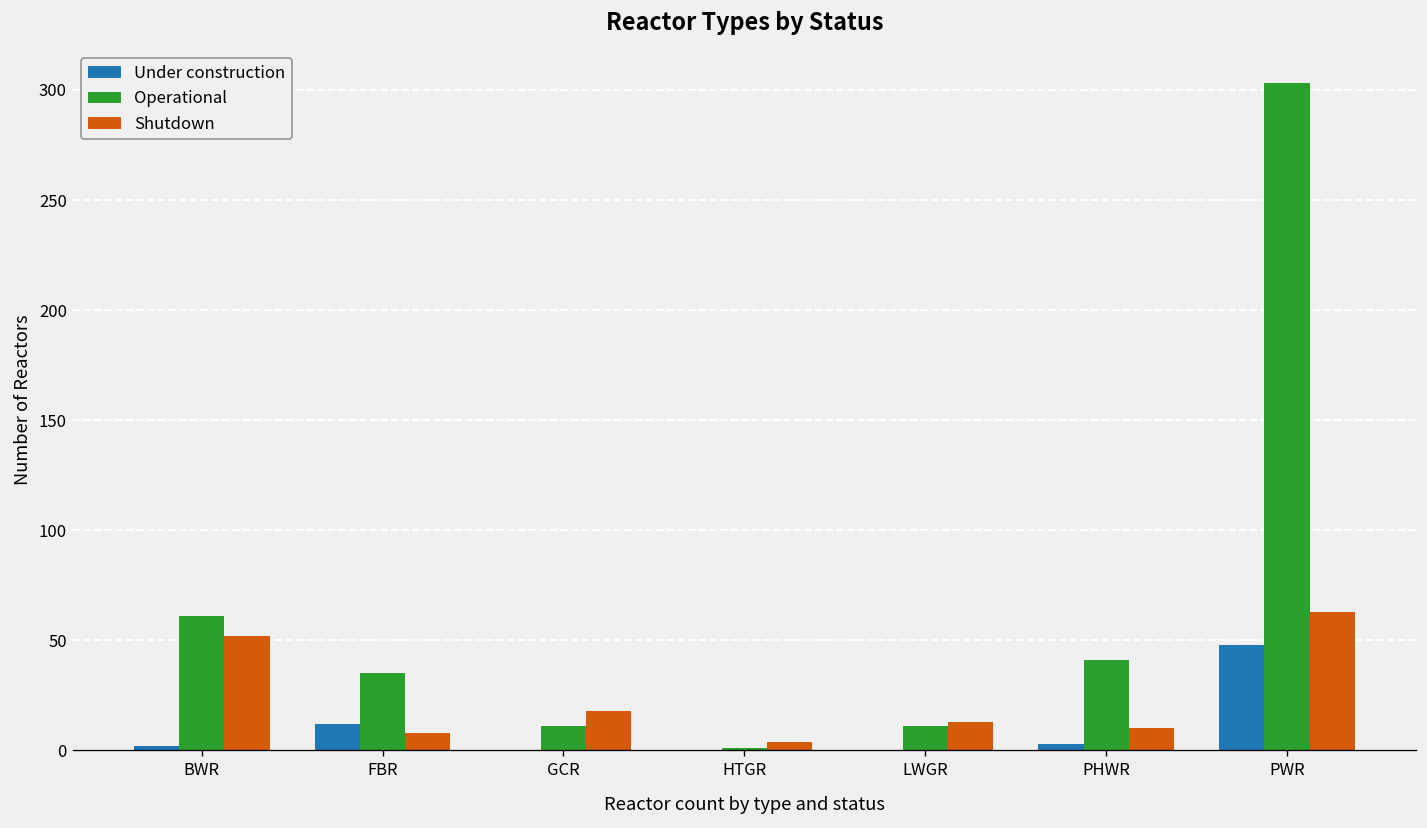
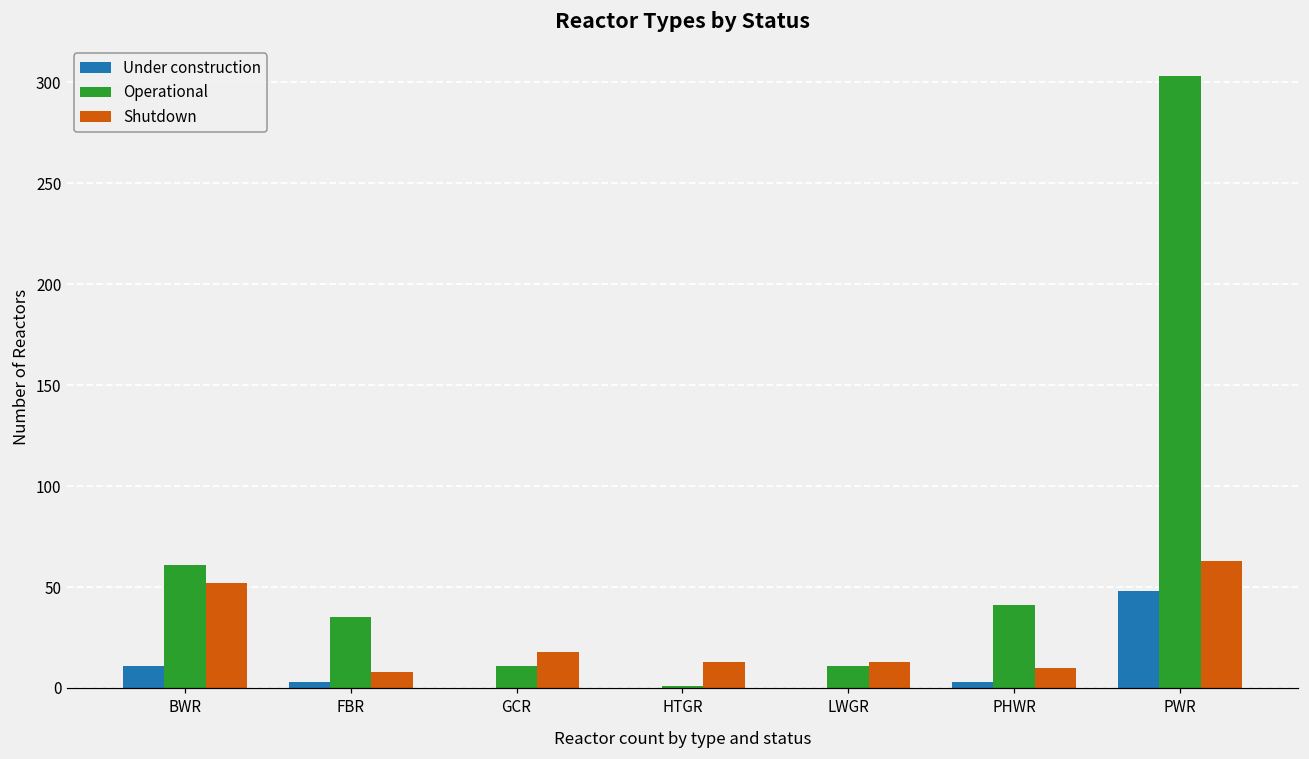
  {
    "Under construction": {
-     "BWR": 2,
-     "FBR": 12,
+     "BWR": 11,
+     "FBR": 3,
      "GCR": 0,
      "HTGR": 0,
      "LWGR": 0,
      "PHWR": 3,
      "PWR": 48
    },
    "Operational": {
      "BWR": 61,
      "FBR": 35,
      "GCR": 11,
      "LWGR": 11,
      "PHWR": 41,
      "PWR": 303
    },
    "Shutdown": {
      "BWR": 52,
      "FBR": 8,
      "GCR": 18,
-     "HTGR": 4,
+     "HTGR": 13,
      "LWGR": 13,
      "PHWR": 10,
      "PWR": 63
    }
  }
